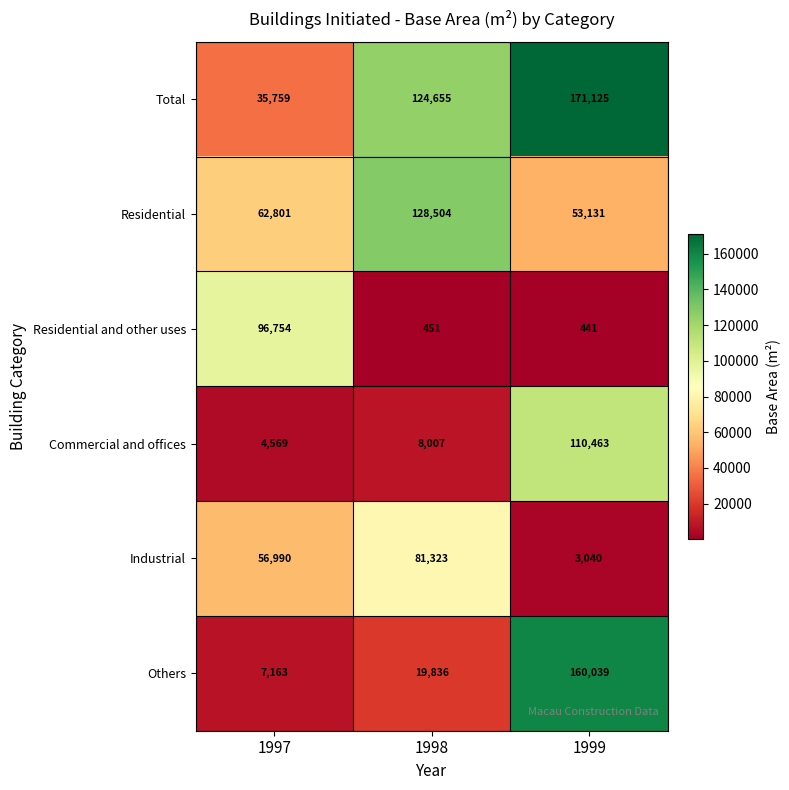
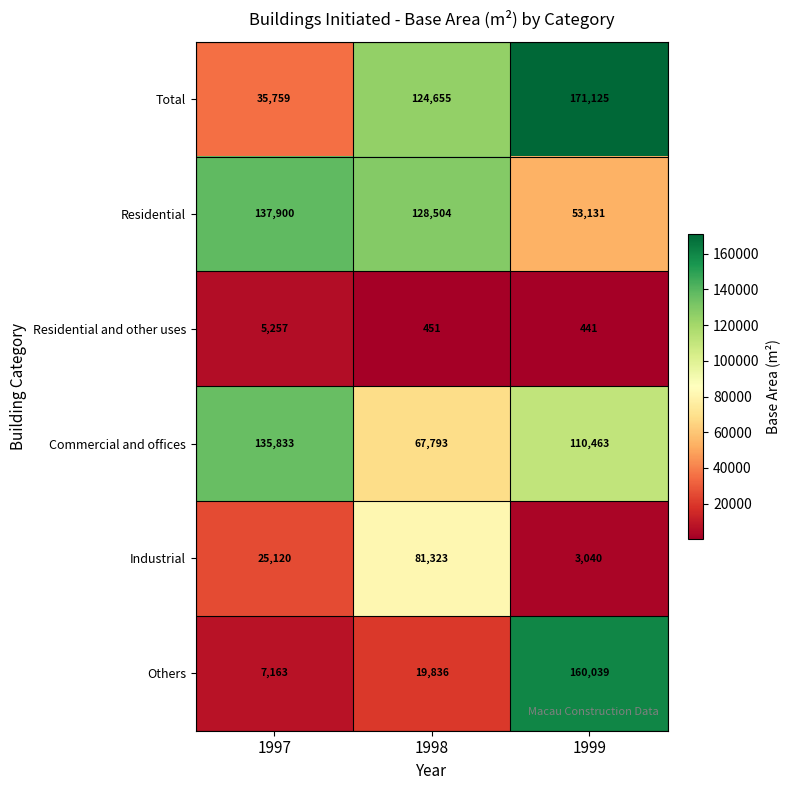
  {
    "Total": {
      "1997": "35,759",
      "1998": "124,655",
      "1999": "171,125"
    },
    "Residential": {
-     "1997": "62,801",
+     "1997": "137,900",
      "1998": "128,504",
      "1999": "53,131"
    },
    "Residential and other uses": {
-     "1997": "96,754",
+     "1997": "5,257",
      "1998": "451",
      "1999": "441"
    },
    "Commercial and offices": {
-     "1997": "4,569",
-     "1998": "8,007",
+     "1997": "135,833",
+     "1998": "67,793",
      "1999": "110,463"
    },
    "Industrial": {
-     "1997": "56,990",
+     "1997": "25,120",
      "1998": "81,323",
      "1999": "3,040"
    },
    "Others": {
      "1997": "7,163",
      "1998": "19,836"
    }
  }
